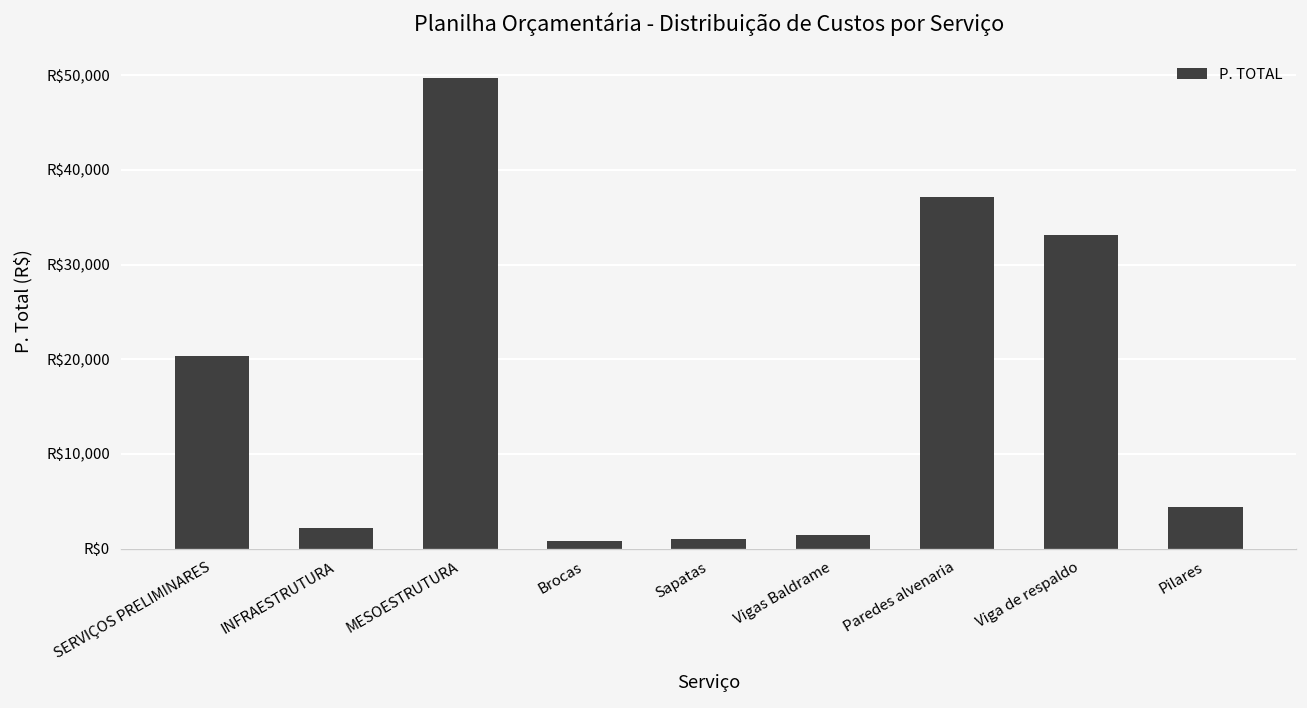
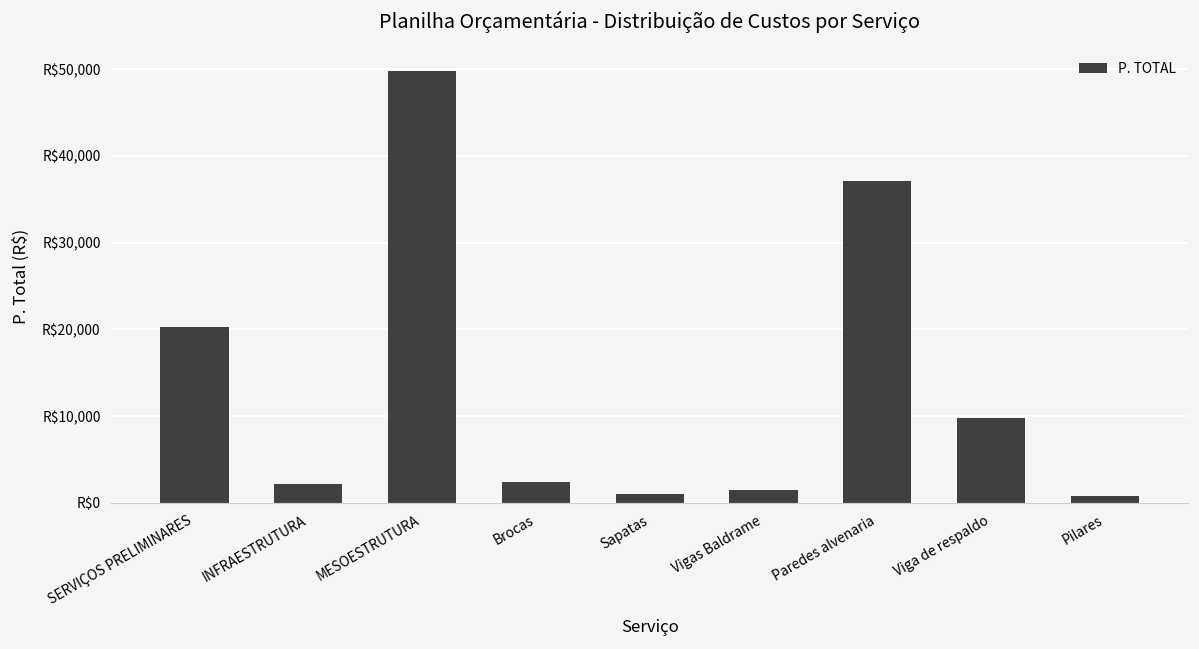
  {
    "SERVIÇOS PRELIMINARES": "R$20,000",
    "INFRAESTRUTURA": "R$2,000",
    "MESOESTRUTURA": "R$50,000",
-   "Brocas": "R$1,000",
+   "Brocas": "R$2,000",
    "Sapatas": "R$1,000",
    "Vigas Baldrame": "R$1,000",
    "Paredes alvenaria": "R$37,000",
-   "Viga de respaldo": "R$33,000",
-   "Pilares": "R$4,000"
+   "Viga de respaldo": "R$10,000",
+   "Pilares": "R$1,000"
  }
